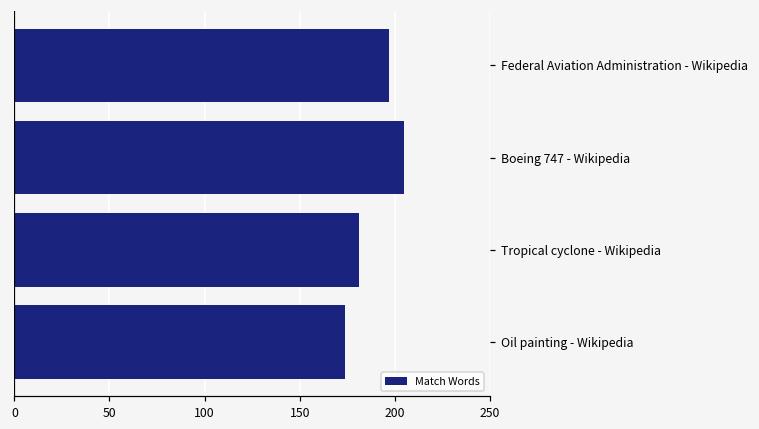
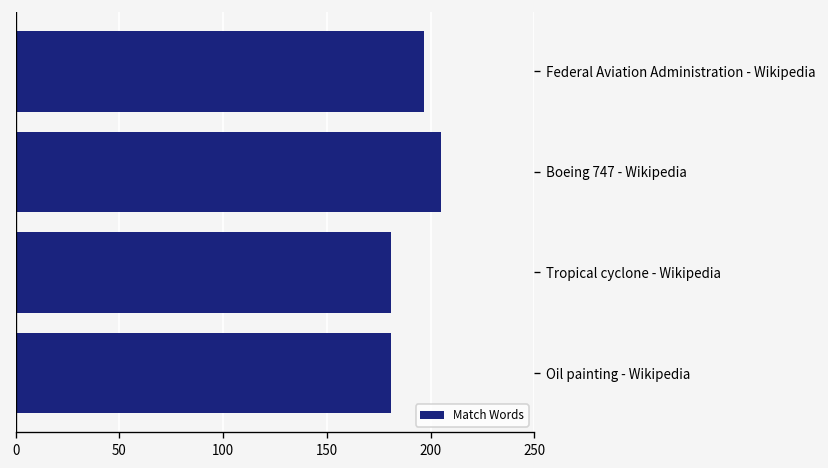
  {
    "Federal Aviation Administration - Wikipedia": 197,
    "Boeing 747 - Wikipedia": 205,
    "Tropical cyclone - Wikipedia": 181,
-   "Oil painting - Wikipedia": 174
+   "Oil painting - Wikipedia": 181
  }
